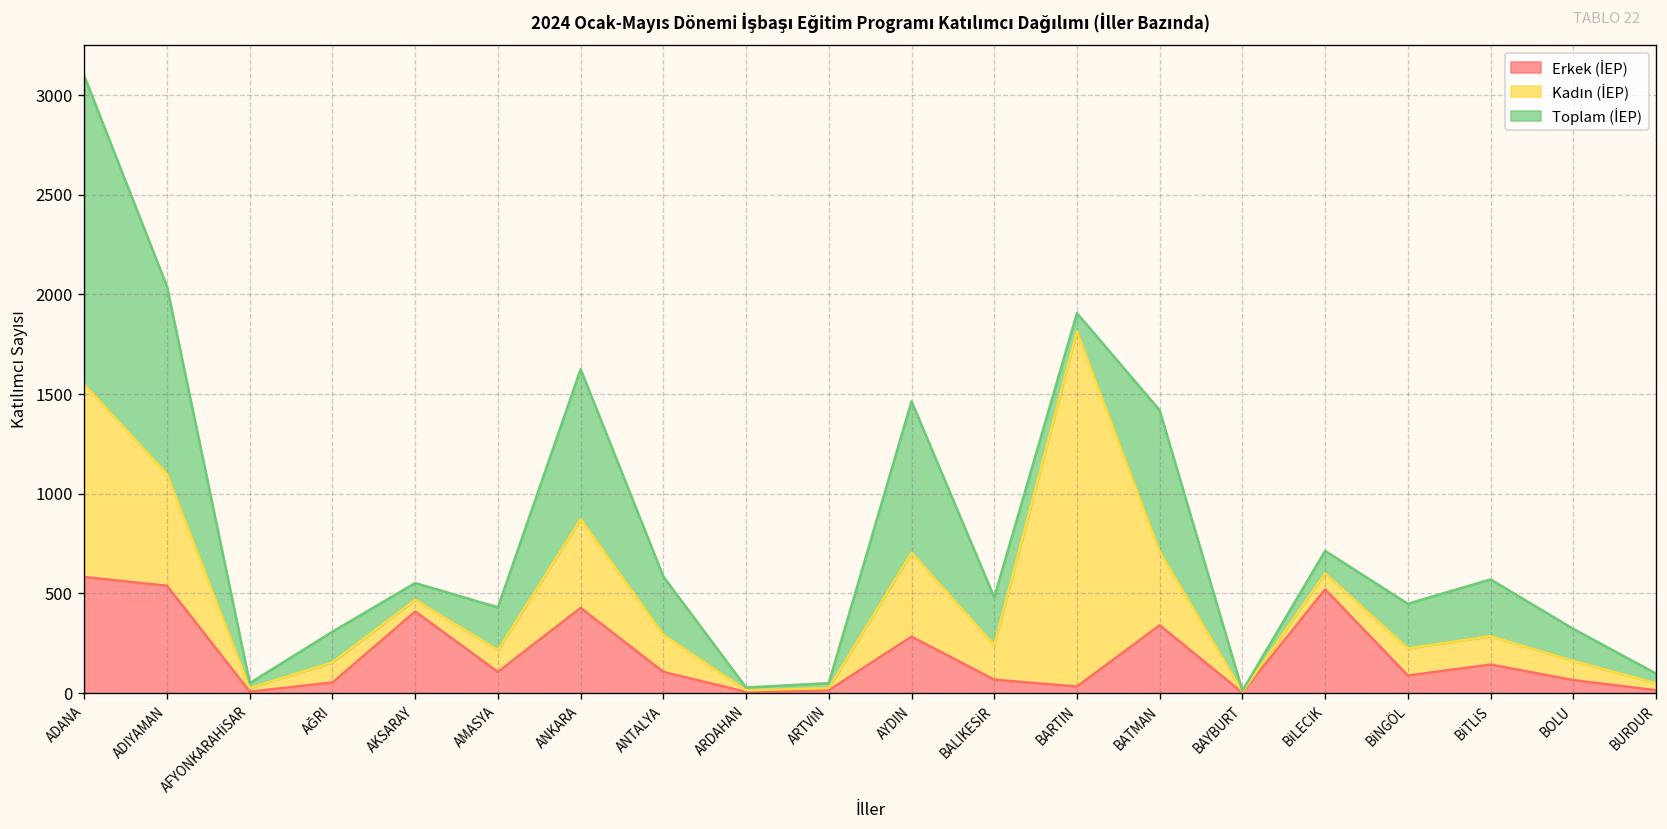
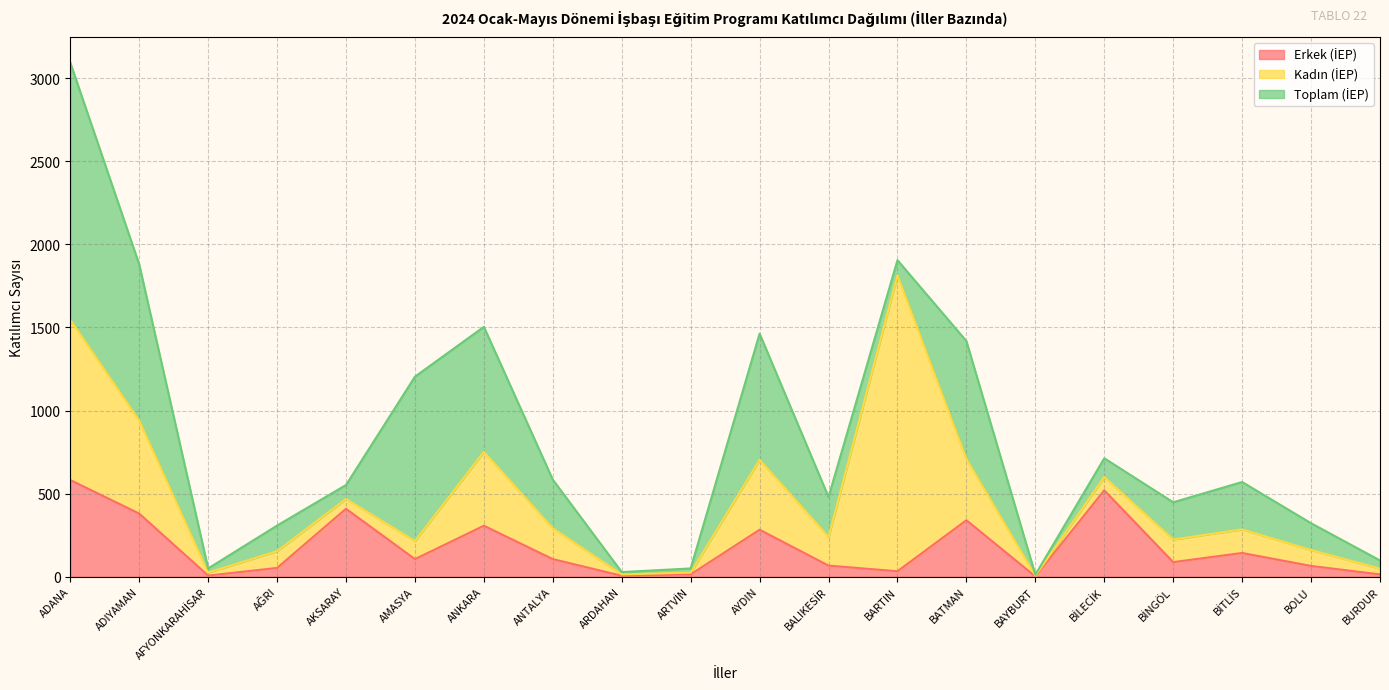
  {
    "Erkek (İEP)": {
      "ADANA": 580,
-     "ADIYAMAN": 540,
+     "ADIYAMAN": 380,
      "AFYONKARAHİSAR": 10,
      "AĞRI": 50,
      "AKSARAY": 410,
      "AMASYA": 110,
-     "ANKARA": 430,
+     "ANKARA": 310,
      "ANTALYA": 110,
      "AYDIN": 280,
      "BALIKESİR": 70,
      "BARTIN": 30,
      "BATMAN": 340,
      "BİLECİK": 520,
      "BİNGÖL": 90,
      "BİTLİS": 140,
      "BOLU": 70,
      "BURDUR": 10
    },
    "Kadın (İEP)": {
      "ADANA": 970,
      "ADIYAMAN": 560,
      "AFYONKARAHİSAR": 20,
      "AĞRI": 100,
      "AKSARAY": 60,
      "AMASYA": 110,
      "ANKARA": 450,
      "ANTALYA": 190,
      "AYDIN": 420,
      "BALIKESİR": 170,
      "BARTIN": 1780,
      "BATMAN": 370,
      "BİLECİK": 80,
      "BİNGÖL": 140,
      "BİTLİS": 140,
      "BOLU": 100,
      "BURDUR": 40
    },
    "Toplam (İEP)": {
      "ADANA": 1550,
      "ADIYAMAN": 940,
      "AFYONKARAHİSAR": 30,
      "AĞRI": 150,
      "AKSARAY": 80,
-     "AMASYA": 220,
+     "AMASYA": 990,
      "ANKARA": 750,
      "ANTALYA": 290,
      "ARTVİN": 30,
      "AYDIN": 760,
      "BALIKESİR": 240,
      "BARTIN": 90,
      "BATMAN": 710,
      "BİLECİK": 110,
      "BİNGÖL": 220,
      "BİTLİS": 290,
      "BOLU": 160,
      "BURDUR": 50
    }
  }
